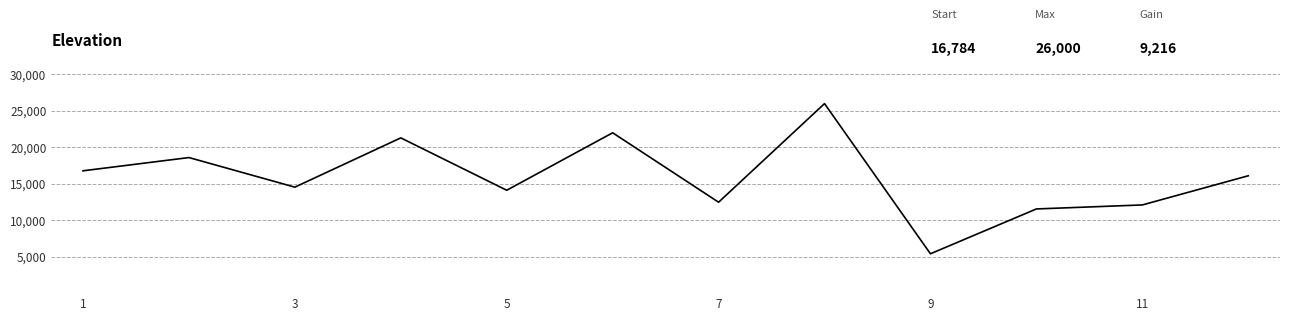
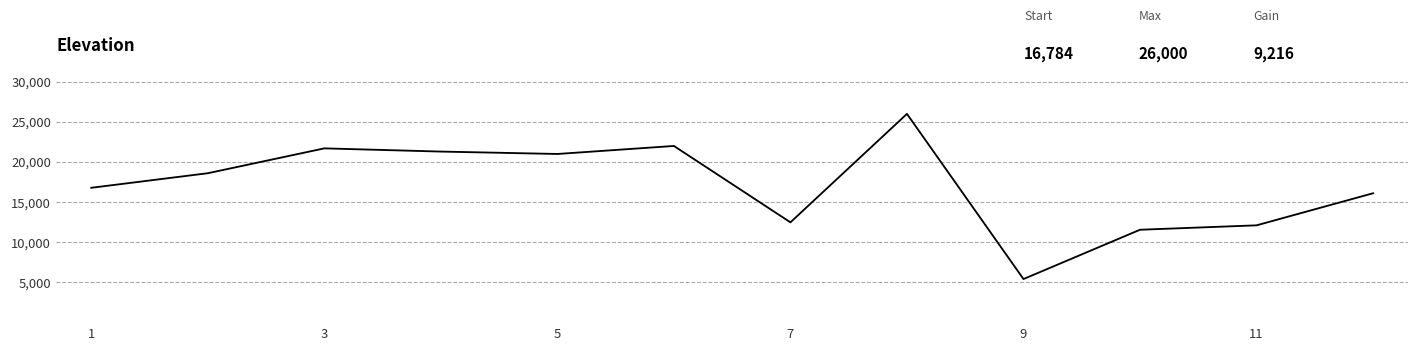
  {
    "1": "17,000",
-   "3": "15,000",
-   "5": "14,000",
+   "3": "22,000",
+   "5": "21,000",
    "7": "12,000",
    "9": "5,000",
    "11": "12,000"
  }
